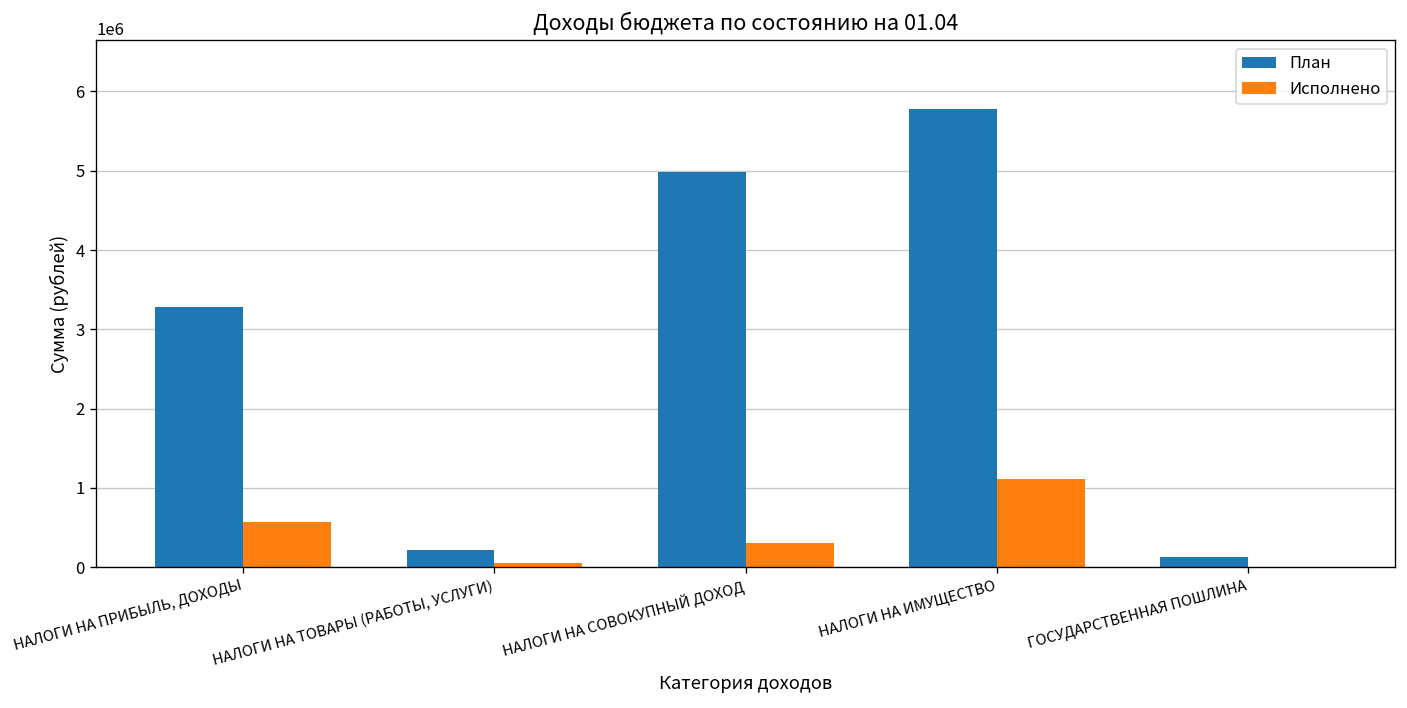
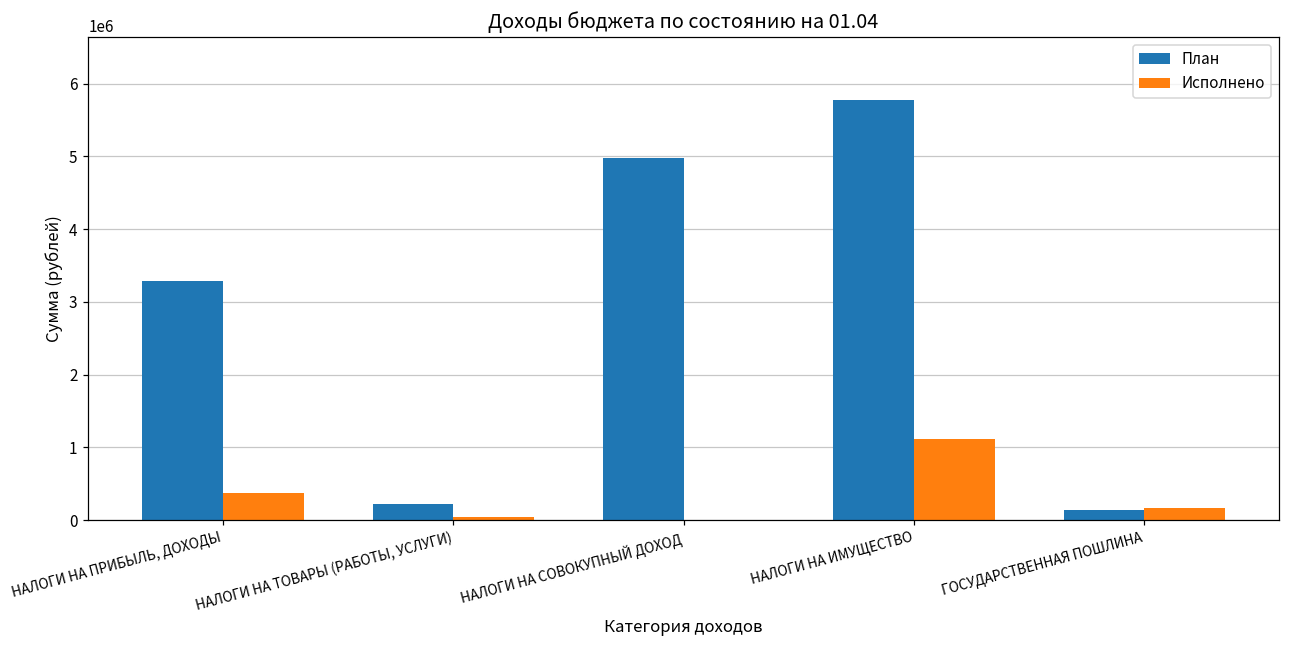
  {
    "План": {
      "НАЛОГИ НА ПРИБЫЛЬ, ДОХОДЫ": 3300000,
      "НАЛОГИ НА ТОВАРЫ (РАБОТЫ, УСЛУГИ)": 200000,
      "НАЛОГИ НА СОВОКУПНЫЙ ДОХОД": 5000000,
      "НАЛОГИ НА ИМУЩЕСТВО": 5800000,
      "ГОСУДАРСТВЕННАЯ ПОШЛИНА": 100000
    },
    "Исполнено": {
-     "НАЛОГИ НА ПРИБЫЛЬ, ДОХОДЫ": 600000,
+     "НАЛОГИ НА ПРИБЫЛЬ, ДОХОДЫ": 400000,
      "НАЛОГИ НА ТОВАРЫ (РАБОТЫ, УСЛУГИ)": 0,
-     "НАЛОГИ НА СОВОКУПНЫЙ ДОХОД": 300000,
+     "НАЛОГИ НА СОВОКУПНЫЙ ДОХОД": 0,
      "НАЛОГИ НА ИМУЩЕСТВО": 1100000,
-     "ГОСУДАРСТВЕННАЯ ПОШЛИНА": 0
+     "ГОСУДАРСТВЕННАЯ ПОШЛИНА": 200000
    }
  }
